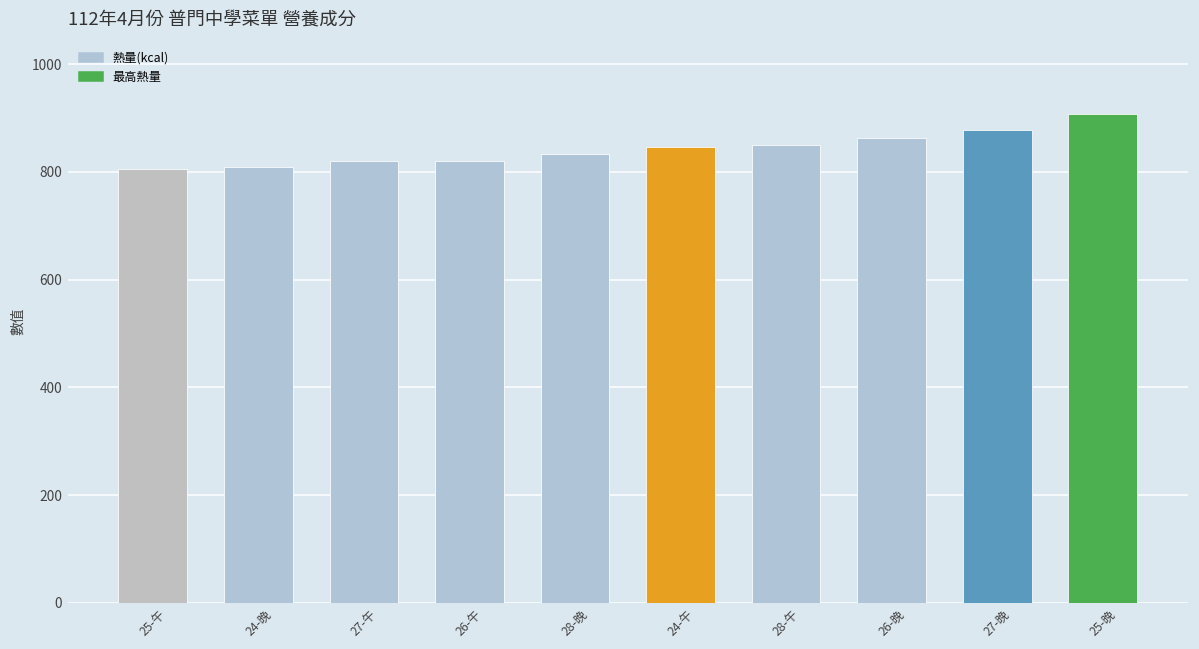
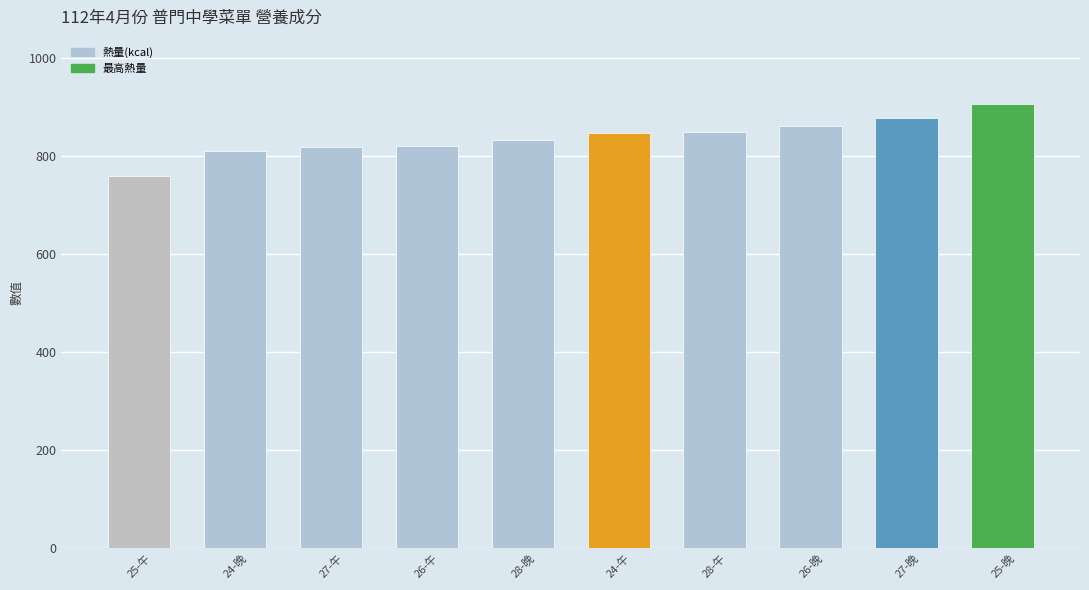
  {
-   "25-午": 810,
+   "25-午": 760,
    "24-晚": 810,
    "27-午": 820,
    "26-午": 820,
    "28-晚": 830,
    "24-午": 850,
    "28-午": 850,
    "26-晚": 860,
    "27-晚": 880,
    "25-晚": 910
  }
